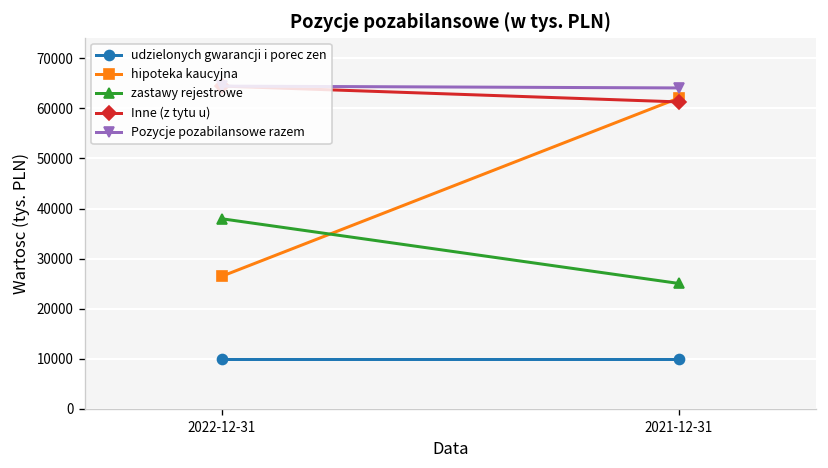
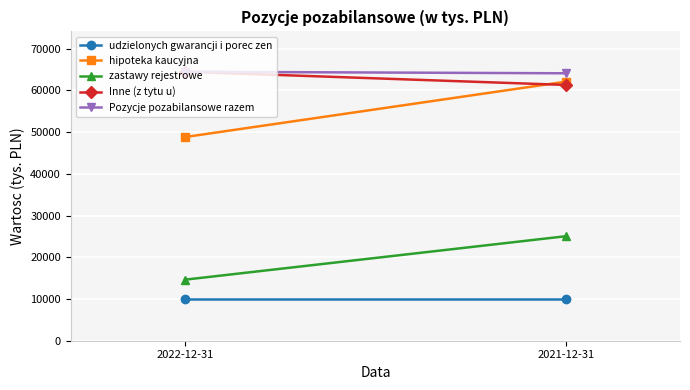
  {
    "udzielonych gwarancji i porec zen": {
      "2022-12-31": 10000,
      "2021-12-31": 10000
    },
    "hipoteka kaucyjna": {
-     "2022-12-31": 27000,
+     "2022-12-31": 49000,
      "2021-12-31": 62000
    },
    "zastawy rejestrowe": {
-     "2022-12-31": 38000,
+     "2022-12-31": 15000,
      "2021-12-31": 25000
    },
    "Inne (z tytu u)": {
      "2021-12-31": 61000
    },
    "Pozycje pozabilansowe razem": {
      "2021-12-31": 64000
    }
  }
